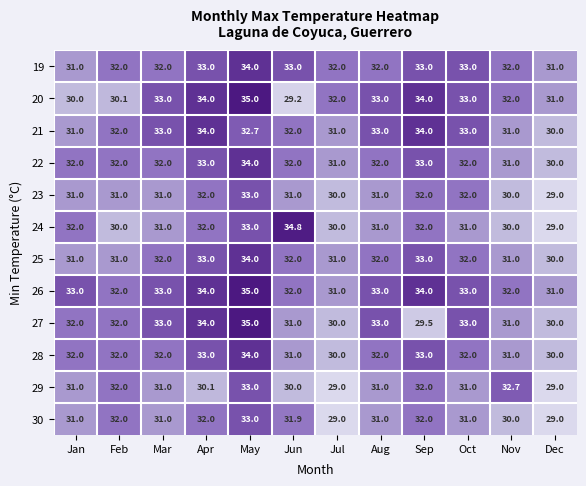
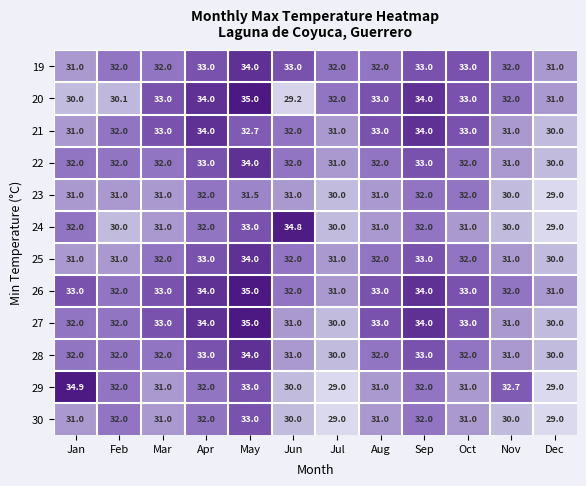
  {
    "19": {
      "Jan": 31.0,
      "Feb": 32.0,
      "Mar": 32.0,
      "Apr": 33.0,
      "May": 34.0,
      "Jun": 33.0,
      "Jul": 32.0,
      "Aug": 32.0,
      "Sep": 33.0,
      "Oct": 33.0,
      "Nov": 32.0,
      "Dec": 31.0
    },
    "20": {
      "Jan": 30.0,
      "Feb": 30.1,
      "Mar": 33.0,
      "Apr": 34.0,
      "May": 35.0,
      "Jun": 29.2,
      "Jul": 32.0,
      "Aug": 33.0,
      "Sep": 34.0,
      "Oct": 33.0,
      "Nov": 32.0,
      "Dec": 31.0
    },
    "21": {
      "Jan": 31.0,
      "Feb": 32.0,
      "Mar": 33.0,
      "Apr": 34.0,
      "May": 32.7,
      "Jun": 32.0,
      "Jul": 31.0,
      "Aug": 33.0,
      "Sep": 34.0,
      "Oct": 33.0,
      "Nov": 31.0,
      "Dec": 30.0
    },
    "22": {
      "Jan": 32.0,
      "Feb": 32.0,
      "Mar": 32.0,
      "Apr": 33.0,
      "May": 34.0,
      "Jun": 32.0,
      "Jul": 31.0,
      "Aug": 32.0,
      "Sep": 33.0,
      "Oct": 32.0,
      "Nov": 31.0,
      "Dec": 30.0
    },
    "23": {
      "Jan": 31.0,
      "Feb": 31.0,
      "Mar": 31.0,
      "Apr": 32.0,
-     "May": 33.0,
+     "May": 31.5,
      "Jun": 31.0,
      "Jul": 30.0,
      "Aug": 31.0,
      "Sep": 32.0,
      "Oct": 32.0,
      "Nov": 30.0,
      "Dec": 29.0
    },
    "24": {
      "Jan": 32.0,
      "Feb": 30.0,
      "Mar": 31.0,
      "Apr": 32.0,
      "May": 33.0,
      "Jun": 34.8,
      "Jul": 30.0,
      "Aug": 31.0,
      "Sep": 32.0,
      "Oct": 31.0,
      "Nov": 30.0,
      "Dec": 29.0
    },
    "25": {
      "Jan": 31.0,
      "Feb": 31.0,
      "Mar": 32.0,
      "Apr": 33.0,
      "May": 34.0,
      "Jun": 32.0,
      "Jul": 31.0,
      "Aug": 32.0,
      "Sep": 33.0,
      "Oct": 32.0,
      "Nov": 31.0,
      "Dec": 30.0
    },
    "26": {
      "Jan": 33.0,
      "Feb": 32.0,
      "Mar": 33.0,
      "Apr": 34.0,
      "May": 35.0,
      "Jun": 32.0,
      "Jul": 31.0,
      "Aug": 33.0,
      "Sep": 34.0,
      "Oct": 33.0,
      "Nov": 32.0,
      "Dec": 31.0
    },
    "27": {
      "Jan": 32.0,
      "Feb": 32.0,
      "Mar": 33.0,
      "Apr": 34.0,
      "May": 35.0,
      "Jun": 31.0,
      "Jul": 30.0,
      "Aug": 33.0,
-     "Sep": 29.5,
+     "Sep": 34.0,
      "Oct": 33.0,
      "Nov": 31.0,
      "Dec": 30.0
    },
    "28": {
      "Jan": 32.0,
      "Feb": 32.0,
      "Mar": 32.0,
      "Apr": 33.0,
      "May": 34.0,
      "Jun": 31.0,
      "Jul": 30.0,
      "Aug": 32.0,
      "Sep": 33.0,
      "Oct": 32.0,
      "Nov": 31.0,
      "Dec": 30.0
    },
    "29": {
-     "Jan": 31.0,
+     "Jan": 34.9,
      "Feb": 32.0,
      "Mar": 31.0,
-     "Apr": 30.1,
+     "Apr": 32.0,
      "May": 33.0,
      "Jun": 30.0,
      "Jul": 29.0,
      "Aug": 31.0,
      "Sep": 32.0,
      "Oct": 31.0,
      "Nov": 32.7,
      "Dec": 29.0
    },
    "30": {
      "Jan": 31.0,
      "Feb": 32.0,
      "Mar": 31.0,
      "Apr": 32.0,
      "May": 33.0,
-     "Jun": 31.9,
+     "Jun": 30.0,
      "Jul": 29.0,
      "Aug": 31.0,
      "Sep": 32.0,
      "Oct": 31.0,
      "Nov": 30.0,
      "Dec": 29.0
    }
  }
